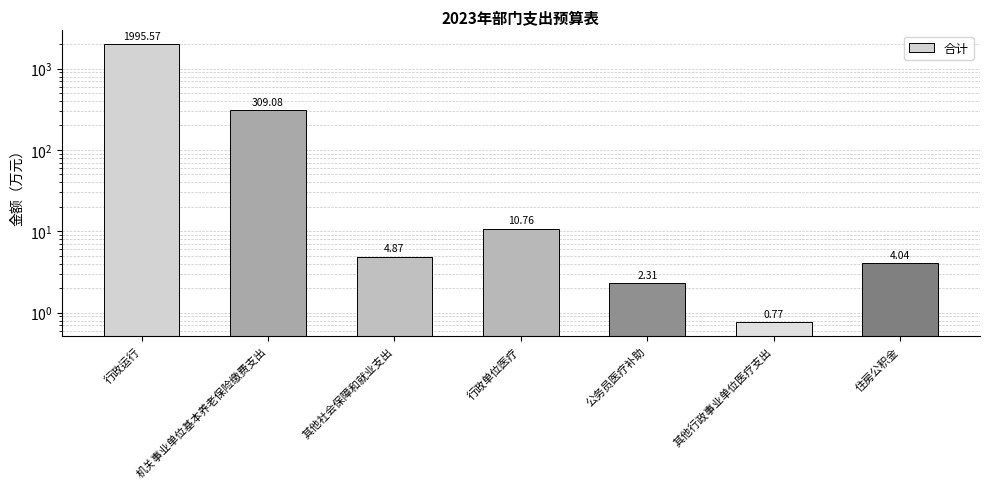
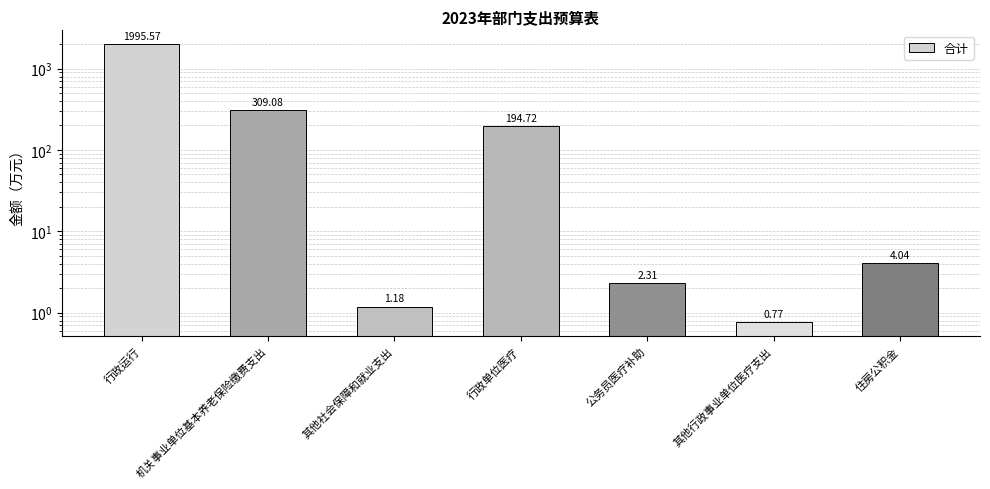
  {
    "行政运行": 1995.57,
    "机关事业单位基本养老保险缴费支出": 309.08,
-   "其他社会保障和就业支出": 4.87,
-   "行政单位医疗": 10.76,
+   "其他社会保障和就业支出": 1.18,
+   "行政单位医疗": 194.72,
    "公务员医疗补助": 2.31,
    "其他行政事业单位医疗支出": 0.77,
    "住房公积金": 4.04
  }
